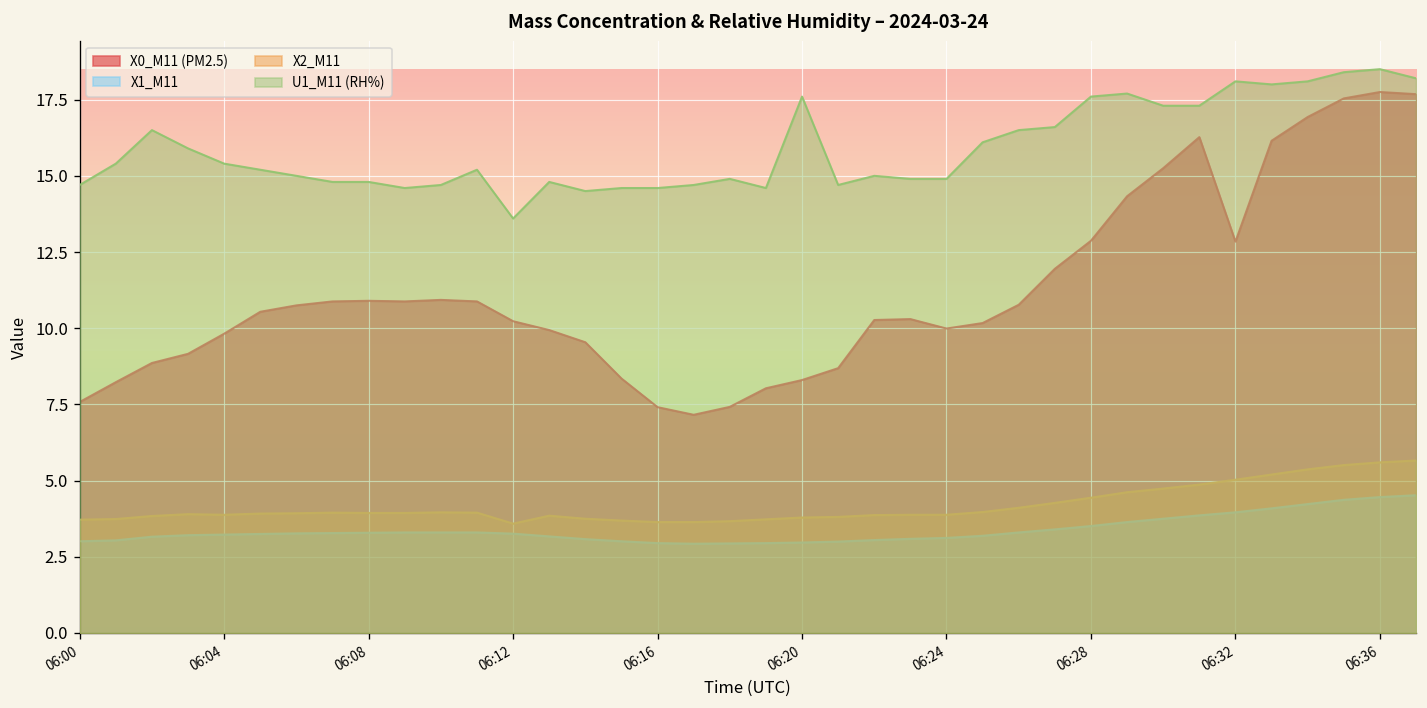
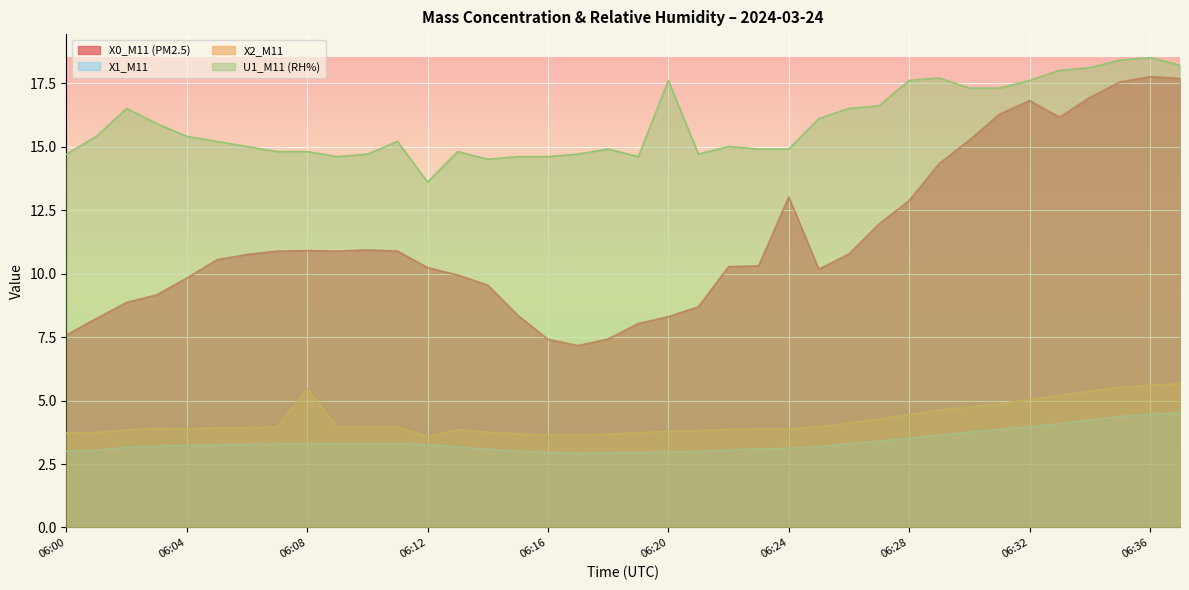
  {
    "X0_M11 (PM2.5)": {
      "06:00": 7.6,
      "06:04": 9.8,
      "06:08": 10.9,
      "06:12": 10.2,
      "06:16": 7.4,
      "06:20": 8.3,
-     "06:24": 10.0,
+     "06:24": 13.0,
      "06:28": 12.9,
-     "06:32": 12.8,
+     "06:32": 16.8,
      "06:36": 17.8
    },
    "X1_M11": {
      "06:00": 3.0,
      "06:04": 3.2,
      "06:08": 3.3,
      "06:12": 3.3,
      "06:16": 3.0,
      "06:20": 3.0,
      "06:24": 3.1,
      "06:28": 3.5,
      "06:32": 4.0,
      "06:36": 4.5
    },
    "X2_M11": {
      "06:00": 3.7,
      "06:04": 3.9,
-     "06:08": 3.9,
+     "06:08": 5.5,
      "06:12": 3.6,
      "06:16": 3.6,
      "06:20": 3.8,
      "06:24": 3.9,
      "06:28": 4.4,
      "06:32": 5.0,
      "06:36": 5.6
    },
    "U1_M11 (RH%)": {
      "06:00": 14.7,
      "06:04": 15.4,
      "06:08": 14.8,
      "06:12": 13.6,
      "06:16": 14.6,
      "06:20": 17.6,
      "06:24": 14.9,
      "06:28": 17.6,
-     "06:32": 18.1,
+     "06:32": 17.6,
      "06:36": 18.5
    }
  }
